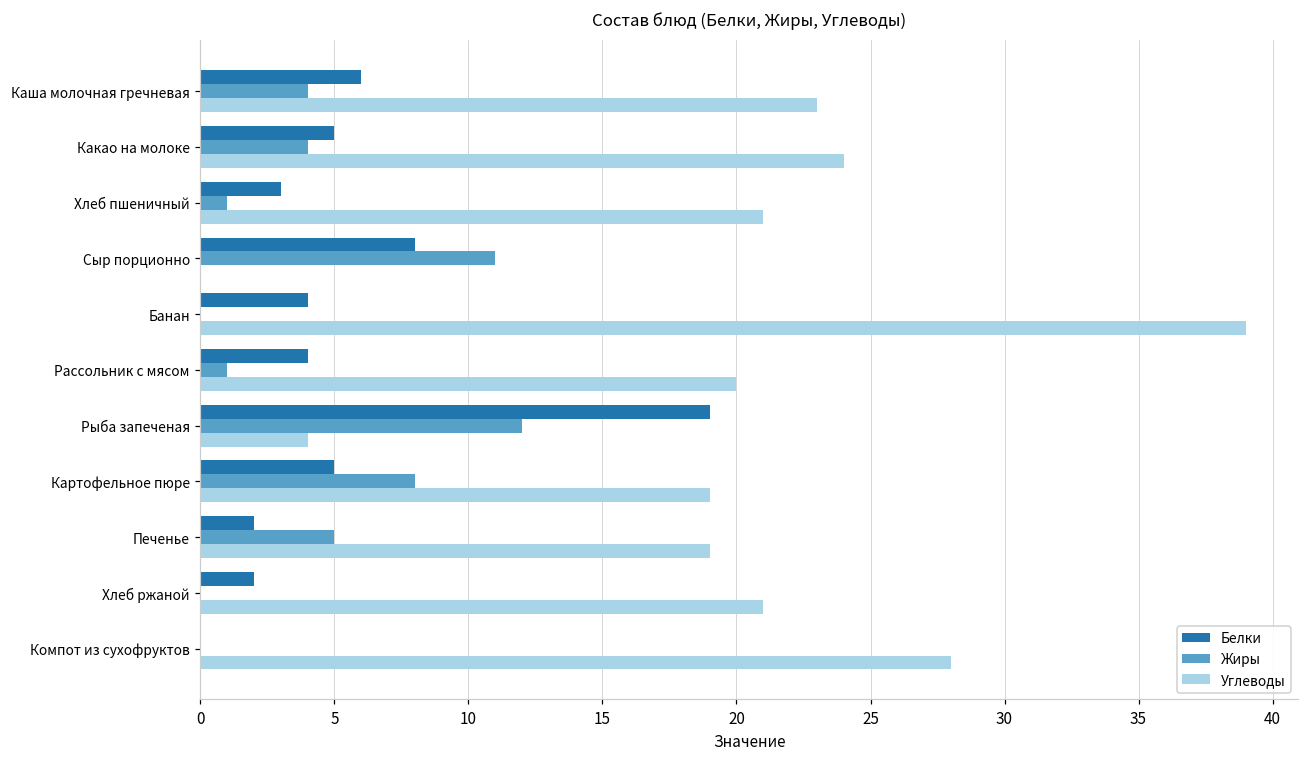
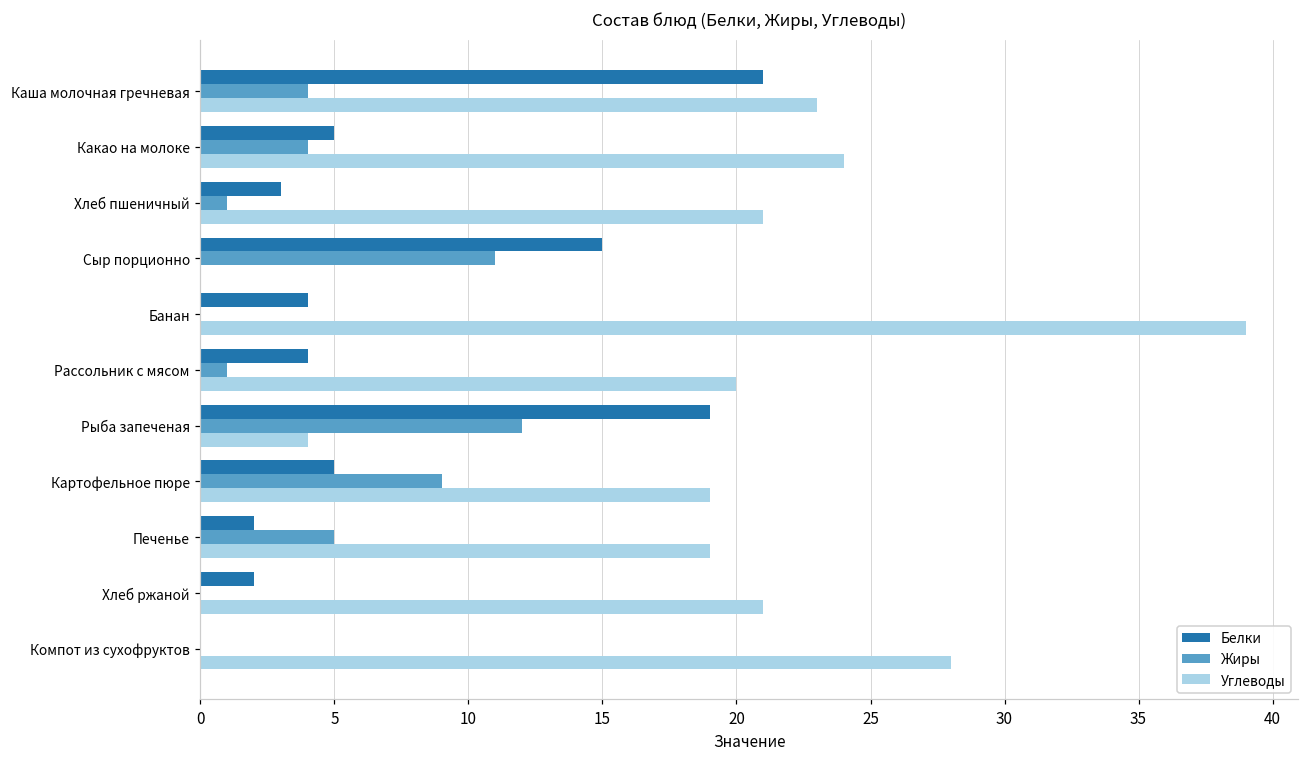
  {
    "Белки": {
-     "Каша молочная гречневая": 6,
+     "Каша молочная гречневая": 21,
      "Какао на молоке": 5,
      "Хлеб пшеничный": 3,
-     "Сыр порционно": 8,
+     "Сыр порционно": 15,
      "Банан": 4,
      "Рассольник с мясом": 4,
      "Рыба запеченая": 19,
      "Картофельное пюре": 5,
      "Печенье": 2,
      "Хлеб ржаной": 2,
      "Компот из сухофруктов": 0
    },
    "Жиры": {
      "Каша молочная гречневая": 4,
      "Какао на молоке": 4,
      "Хлеб пшеничный": 1,
      "Сыр порционно": 11,
      "Банан": 0,
      "Рассольник с мясом": 1,
      "Рыба запеченая": 12,
-     "Картофельное пюре": 8,
+     "Картофельное пюре": 9,
      "Печенье": 5,
      "Хлеб ржаной": 0,
      "Компот из сухофруктов": 0
    },
    "Углеводы": {
      "Каша молочная гречневая": 23,
      "Какао на молоке": 24,
      "Хлеб пшеничный": 21,
      "Сыр порционно": 0,
      "Банан": 39,
      "Рассольник с мясом": 20,
      "Рыба запеченая": 4,
      "Картофельное пюре": 19,
      "Печенье": 19,
      "Хлеб ржаной": 21,
      "Компот из сухофруктов": 28
    }
  }
